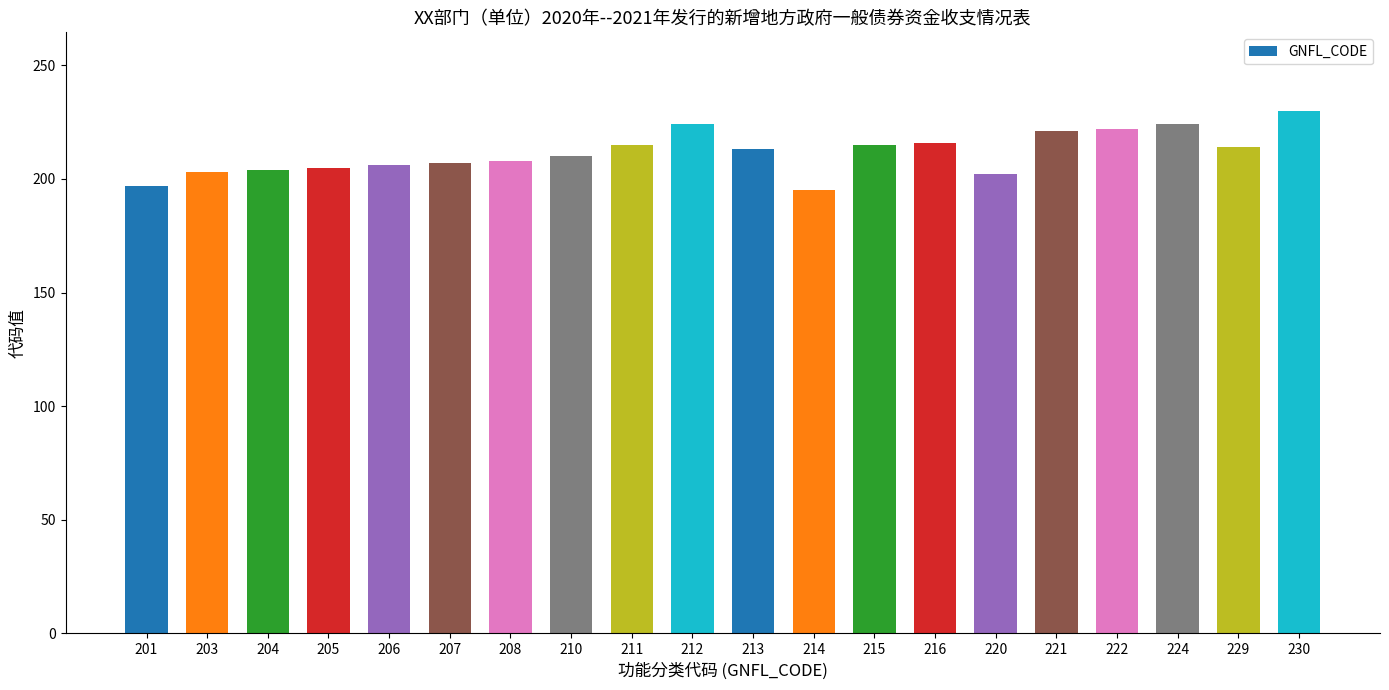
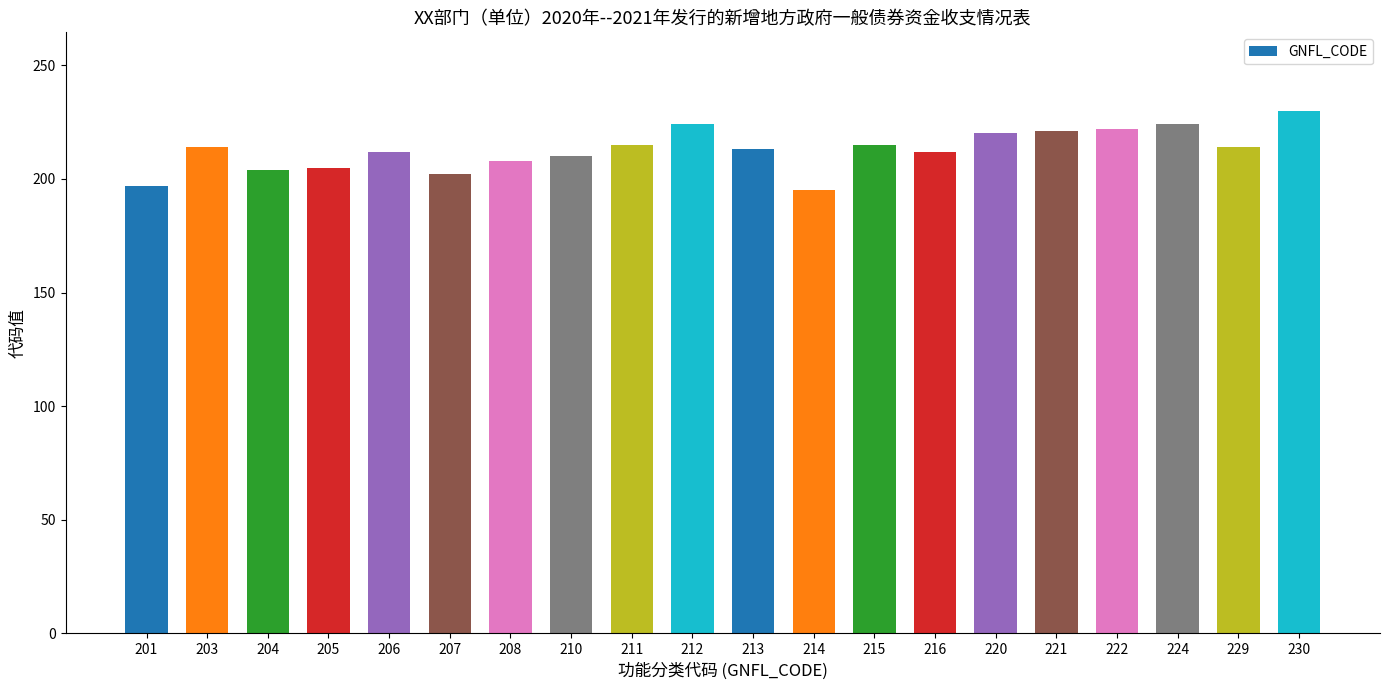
  {
    "201": 197,
-   "203": 203,
+   "203": 214,
    "204": 204,
    "205": 205,
-   "206": 206,
-   "207": 207,
+   "206": 212,
+   "207": 202,
    "208": 208,
    "210": 210,
    "211": 215,
    "212": 224,
    "213": 213,
    "214": 195,
    "215": 215,
-   "216": 216,
-   "220": 202,
+   "216": 212,
+   "220": 220,
    "221": 221,
    "222": 222,
    "224": 224,
    "229": 214,
    "230": 230
  }
